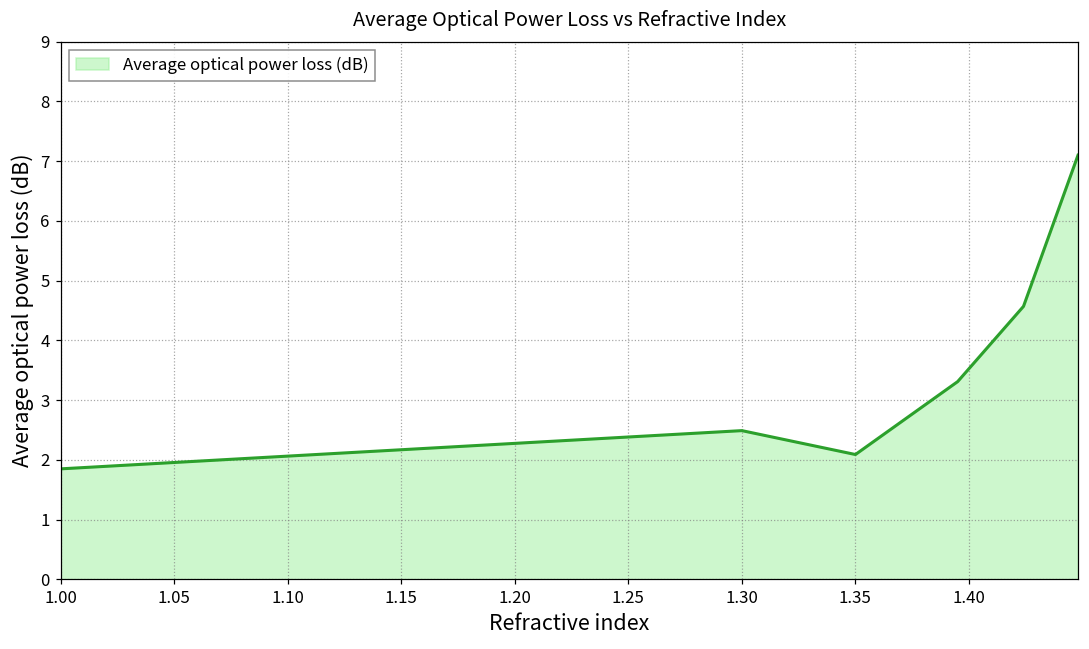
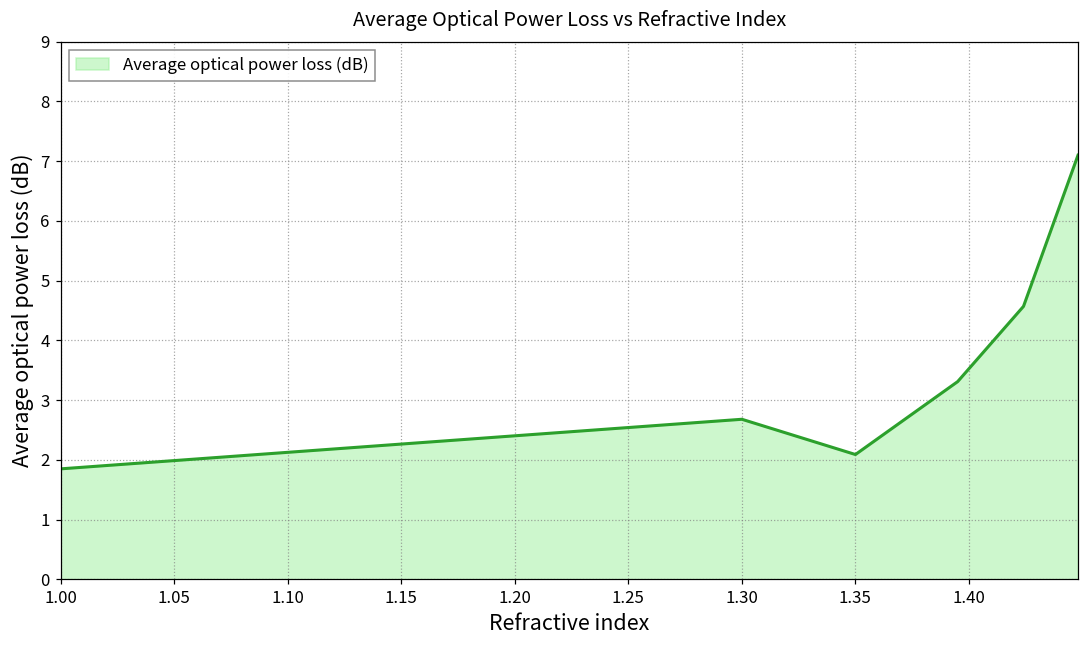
  {
    "1.00": 1.9,
-   "1.30": 2.5,
+   "1.30": 2.7,
    "1.35": 2.1
  }
